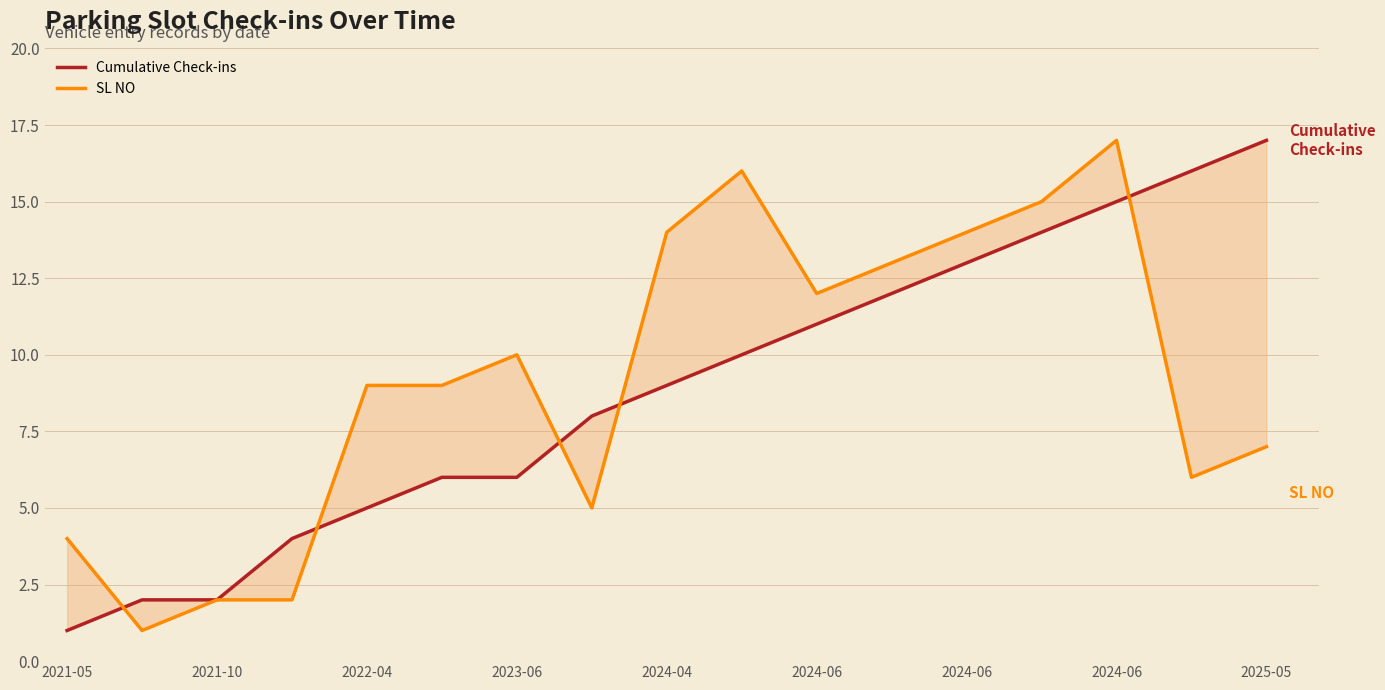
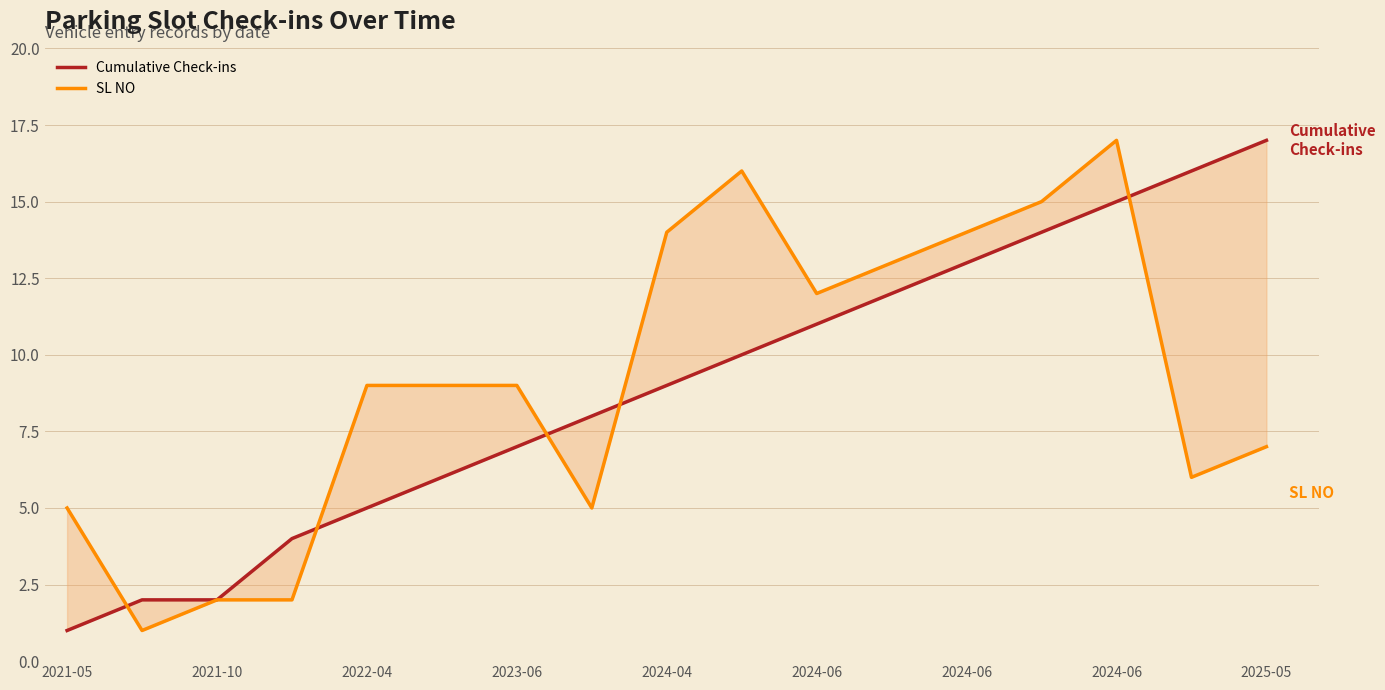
  {
    "Cumulative Check-ins": {
      "2021-05": 1,
      "2022-04": 5,
-     "2023-06": 6,
+     "2023-06": 7,
      "2024-04": 9
    },
    "SL NO": {
-     "2021-05": 4,
-     "2023-06": 10,
+     "2021-05": 5,
+     "2023-06": 9,
      "2025-05": 7
    }
  }
